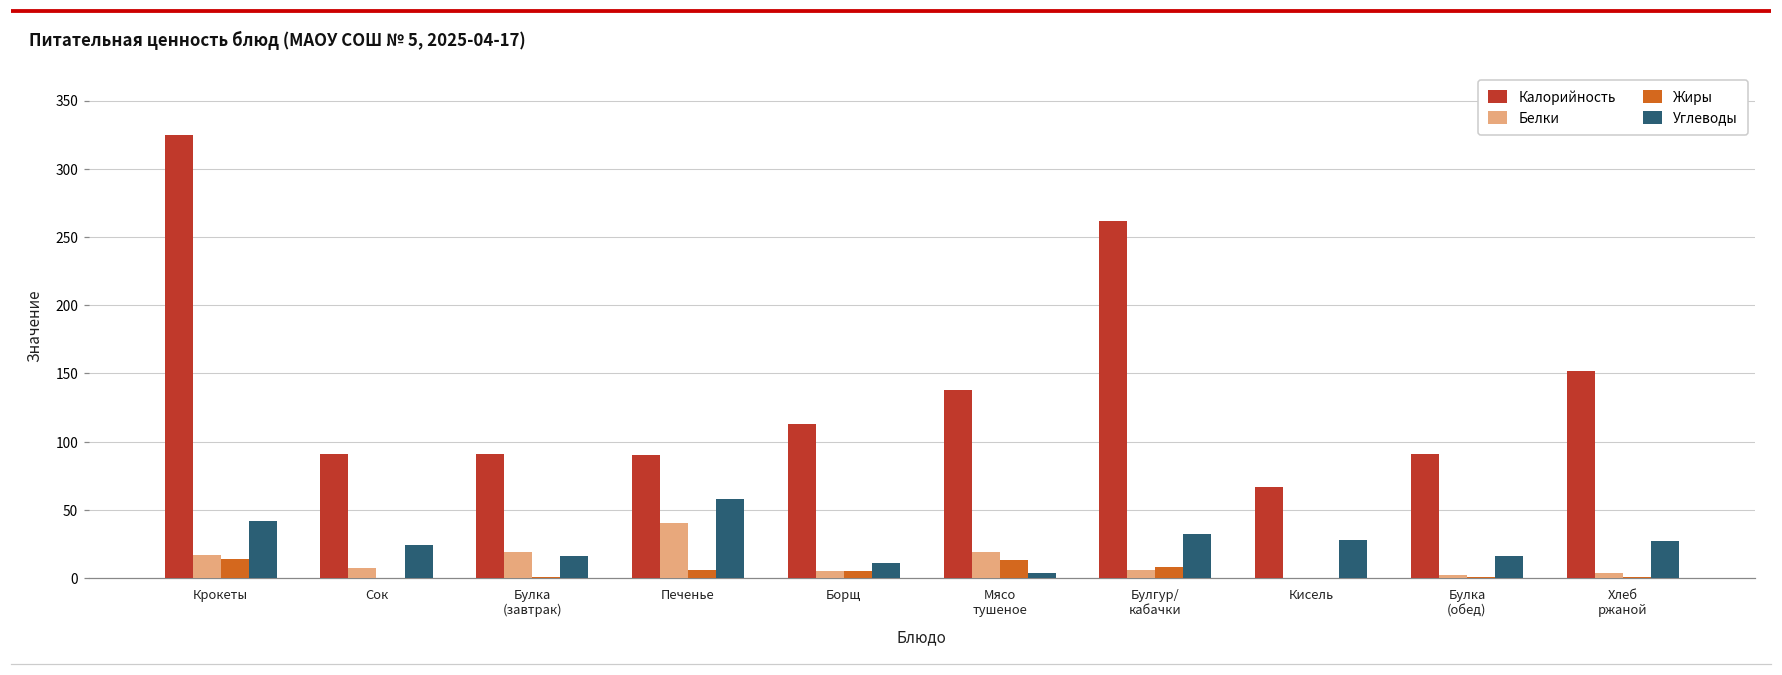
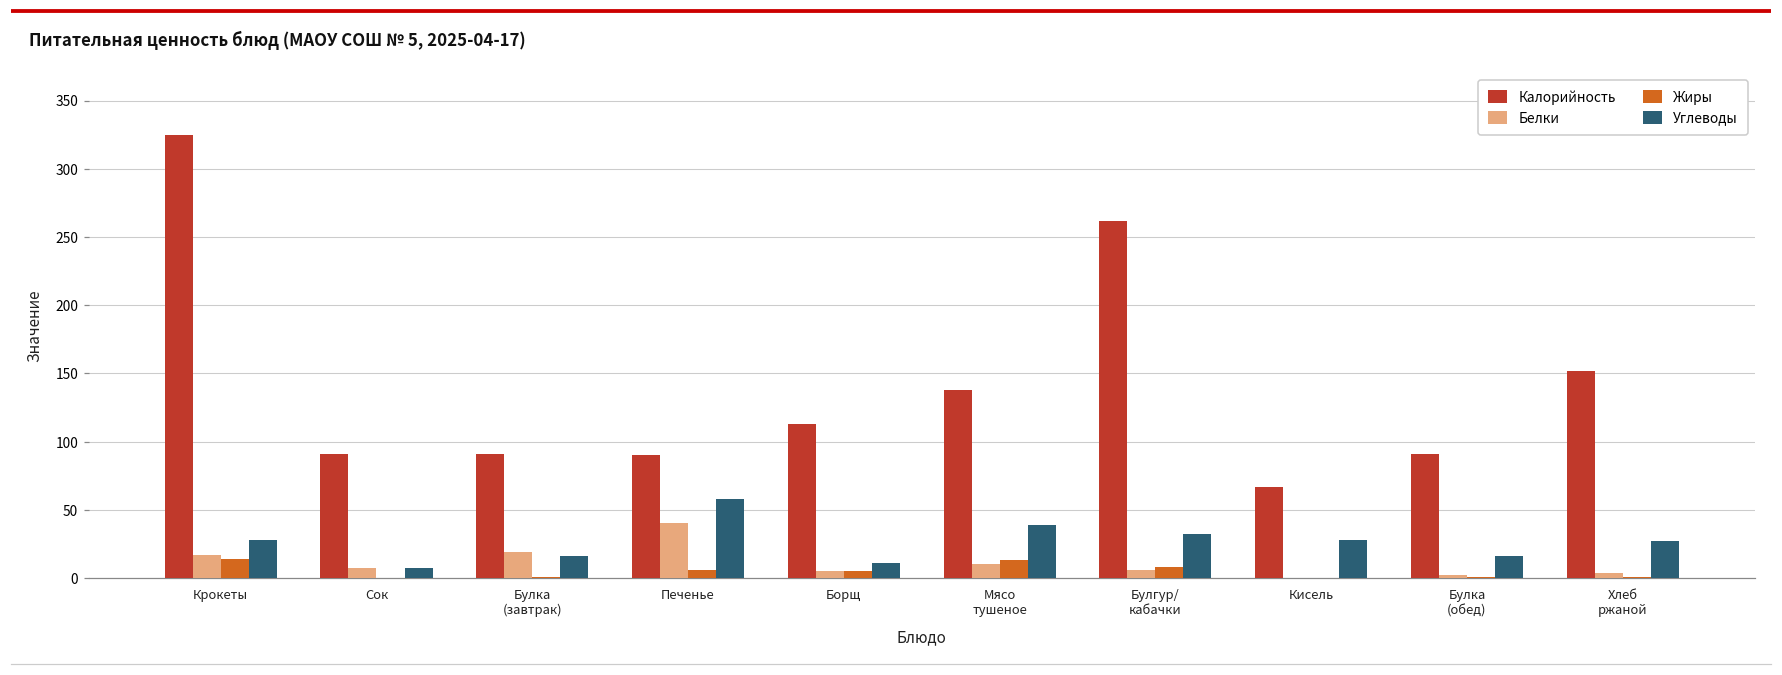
  {
    "Белки": {
      "Крокеты": 17,
      "Сок": 7,
      "Булка (завтрак)": 19,
      "Печенье": 40,
      "Борщ": 5,
-     "Мясо тушеное": 19,
+     "Мясо тушеное": 10,
      "Булгур/ кабачки": 6,
      "Кисель": 0,
      "Хлеб ржаной": 4
    },
    "Углеводы": {
-     "Крокеты": 42,
-     "Сок": 24,
+     "Крокеты": 28,
+     "Сок": 7,
      "Булка (завтрак)": 16,
      "Печенье": 58,
      "Борщ": 11,
-     "Мясо тушеное": 4,
+     "Мясо тушеное": 39,
      "Булгур/ кабачки": 32,
      "Кисель": 28,
      "Булка (обед)": 16,
      "Хлеб ржаной": 27
    }
  }
